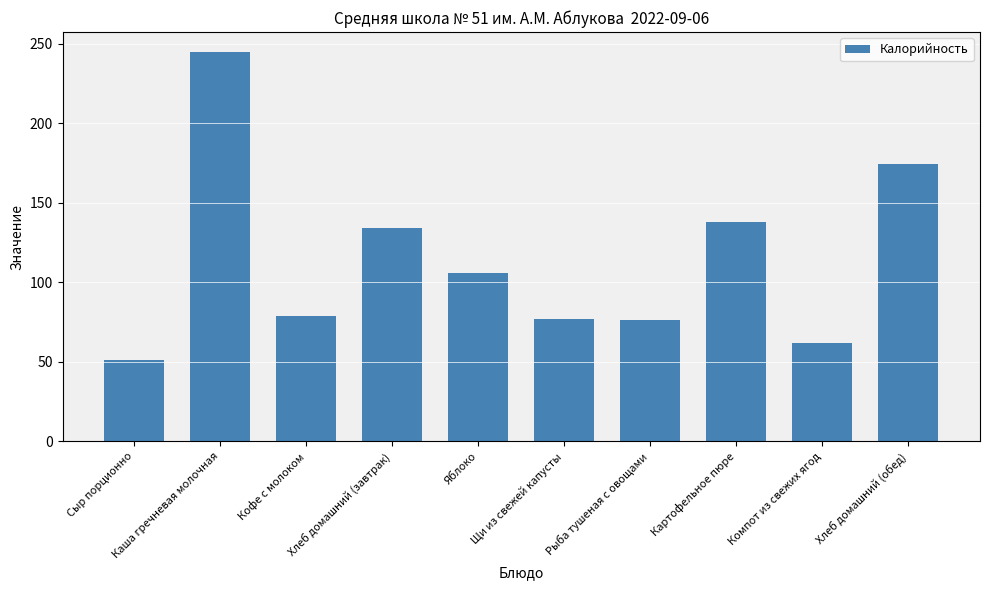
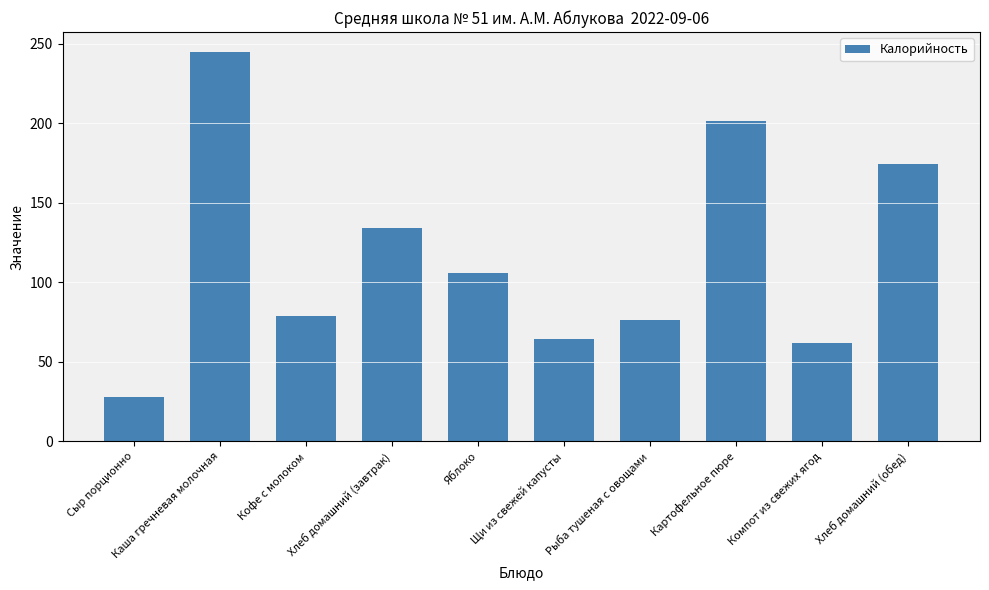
  {
-   "Сыр порционно": 52,
+   "Сыр порционно": 28,
    "Каша гречневая молочная": 245,
    "Кофе с молоком": 79,
    "Хлеб домашний (завтрак)": 134,
    "Яблоко": 106,
-   "Щи из свежей капусты": 77,
+   "Щи из свежей капусты": 65,
    "Рыба тушеная с овощами": 77,
-   "Картофельное пюре": 138,
+   "Картофельное пюре": 201,
    "Компот из свежих ягод": 62,
    "Хлеб домашний (обед)": 175
  }
